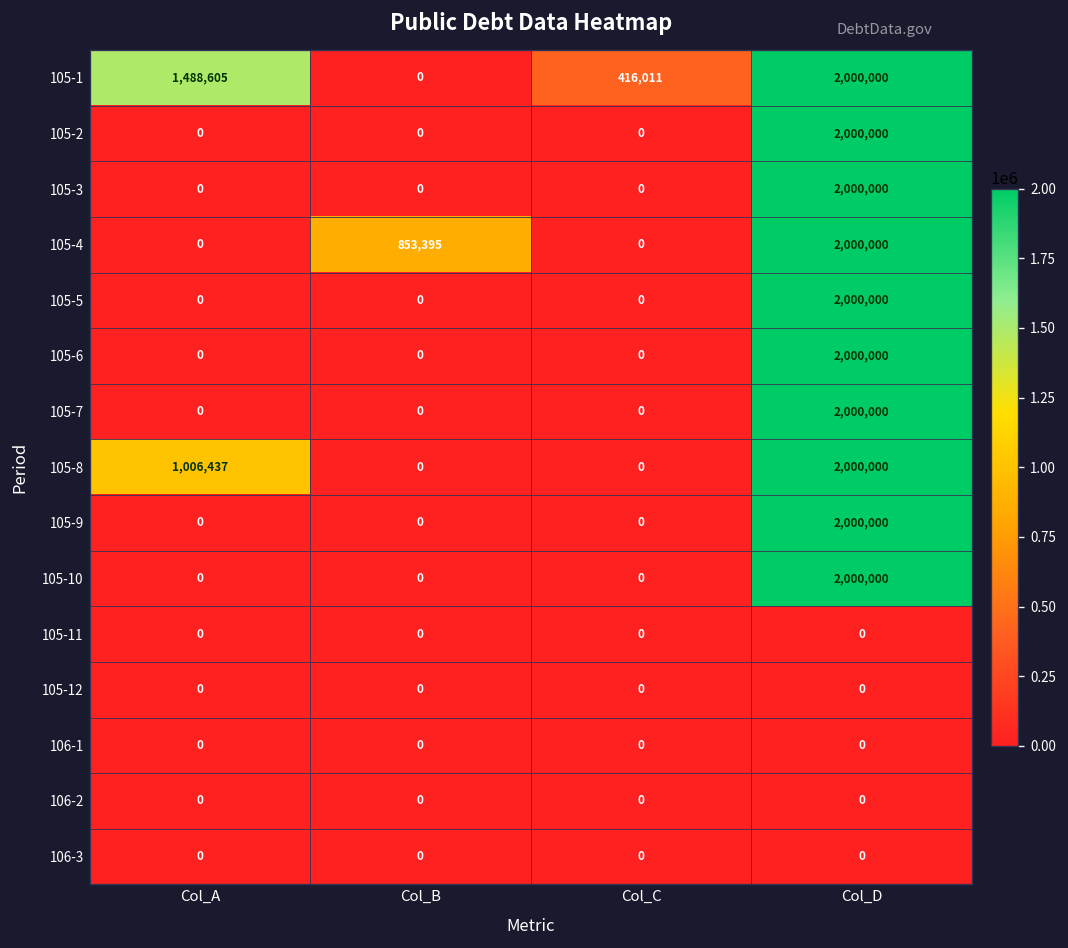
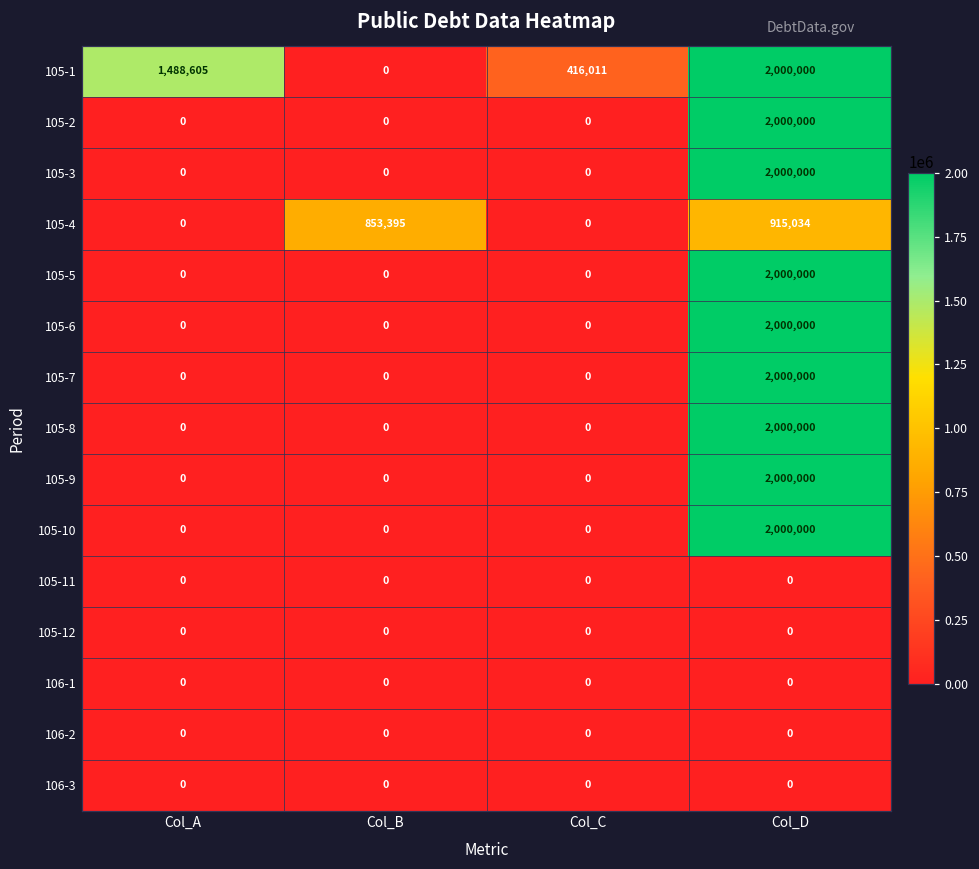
  {
    "105-1": {
      "Col_A": "1,488,605",
      "Col_B": "0",
      "Col_C": "416,011",
      "Col_D": "2,000,000"
    },
    "105-2": {
      "Col_A": "0",
      "Col_B": "0",
      "Col_C": "0",
      "Col_D": "2,000,000"
    },
    "105-3": {
      "Col_A": "0",
      "Col_B": "0",
      "Col_C": "0",
      "Col_D": "2,000,000"
    },
    "105-4": {
      "Col_A": "0",
      "Col_B": "853,395",
      "Col_C": "0",
-     "Col_D": "2,000,000"
+     "Col_D": "915,034"
    },
    "105-5": {
      "Col_A": "0",
      "Col_B": "0",
      "Col_C": "0",
      "Col_D": "2,000,000"
    },
    "105-6": {
      "Col_A": "0",
      "Col_B": "0",
      "Col_C": "0",
      "Col_D": "2,000,000"
    },
    "105-7": {
      "Col_A": "0",
      "Col_B": "0",
      "Col_C": "0",
      "Col_D": "2,000,000"
    },
    "105-8": {
-     "Col_A": "1,006,437",
+     "Col_A": "0",
      "Col_B": "0",
      "Col_C": "0",
      "Col_D": "2,000,000"
    },
    "105-9": {
      "Col_A": "0",
      "Col_B": "0",
      "Col_C": "0",
      "Col_D": "2,000,000"
    },
    "105-10": {
      "Col_A": "0",
      "Col_B": "0",
      "Col_C": "0",
      "Col_D": "2,000,000"
    },
    "105-11": {
      "Col_A": "0",
      "Col_B": "0",
      "Col_C": "0",
      "Col_D": "0"
    },
    "105-12": {
      "Col_A": "0",
      "Col_B": "0",
      "Col_C": "0",
      "Col_D": "0"
    },
    "106-1": {
      "Col_A": "0",
      "Col_B": "0",
      "Col_C": "0",
      "Col_D": "0"
    },
    "106-2": {
      "Col_A": "0",
      "Col_B": "0",
      "Col_C": "0",
      "Col_D": "0"
    },
    "106-3": {
      "Col_A": "0",
      "Col_B": "0",
      "Col_C": "0",
      "Col_D": "0"
    }
  }
